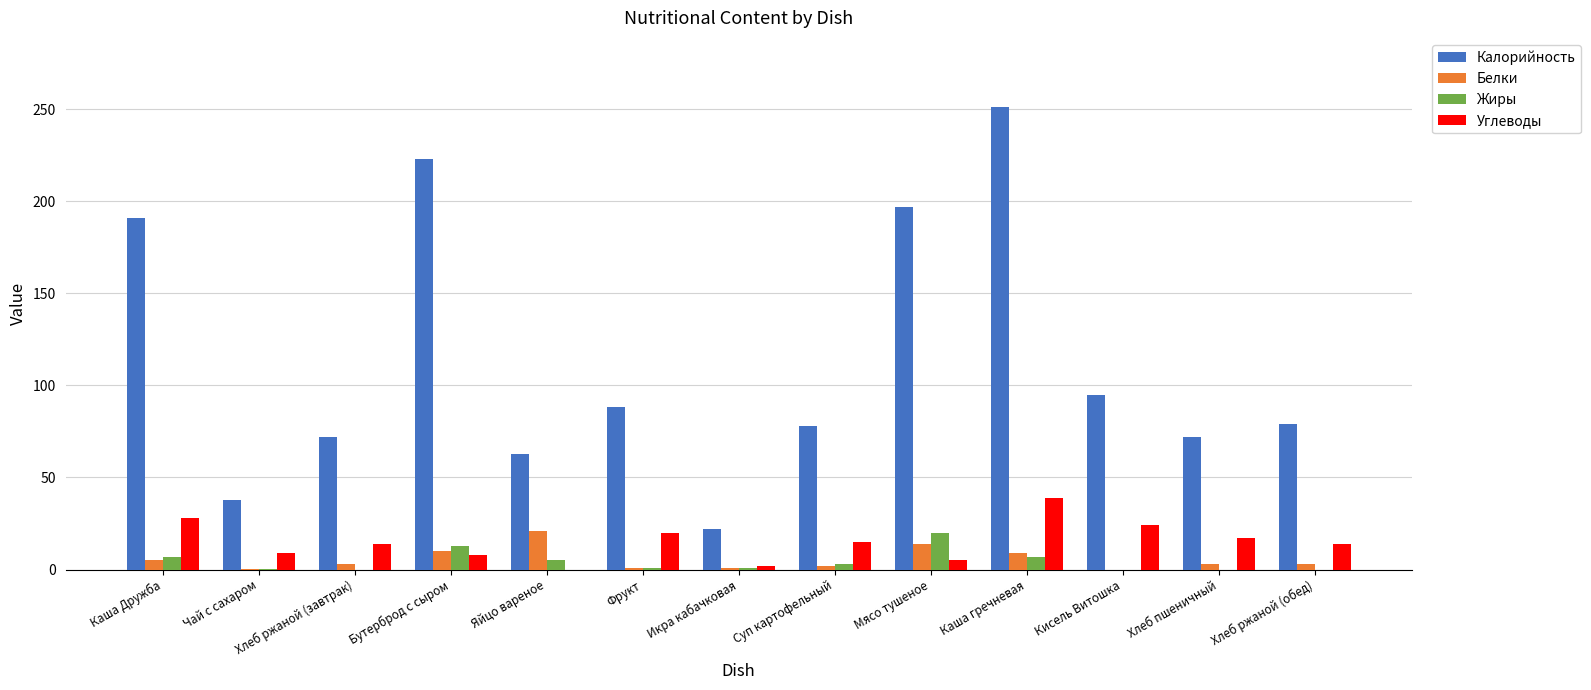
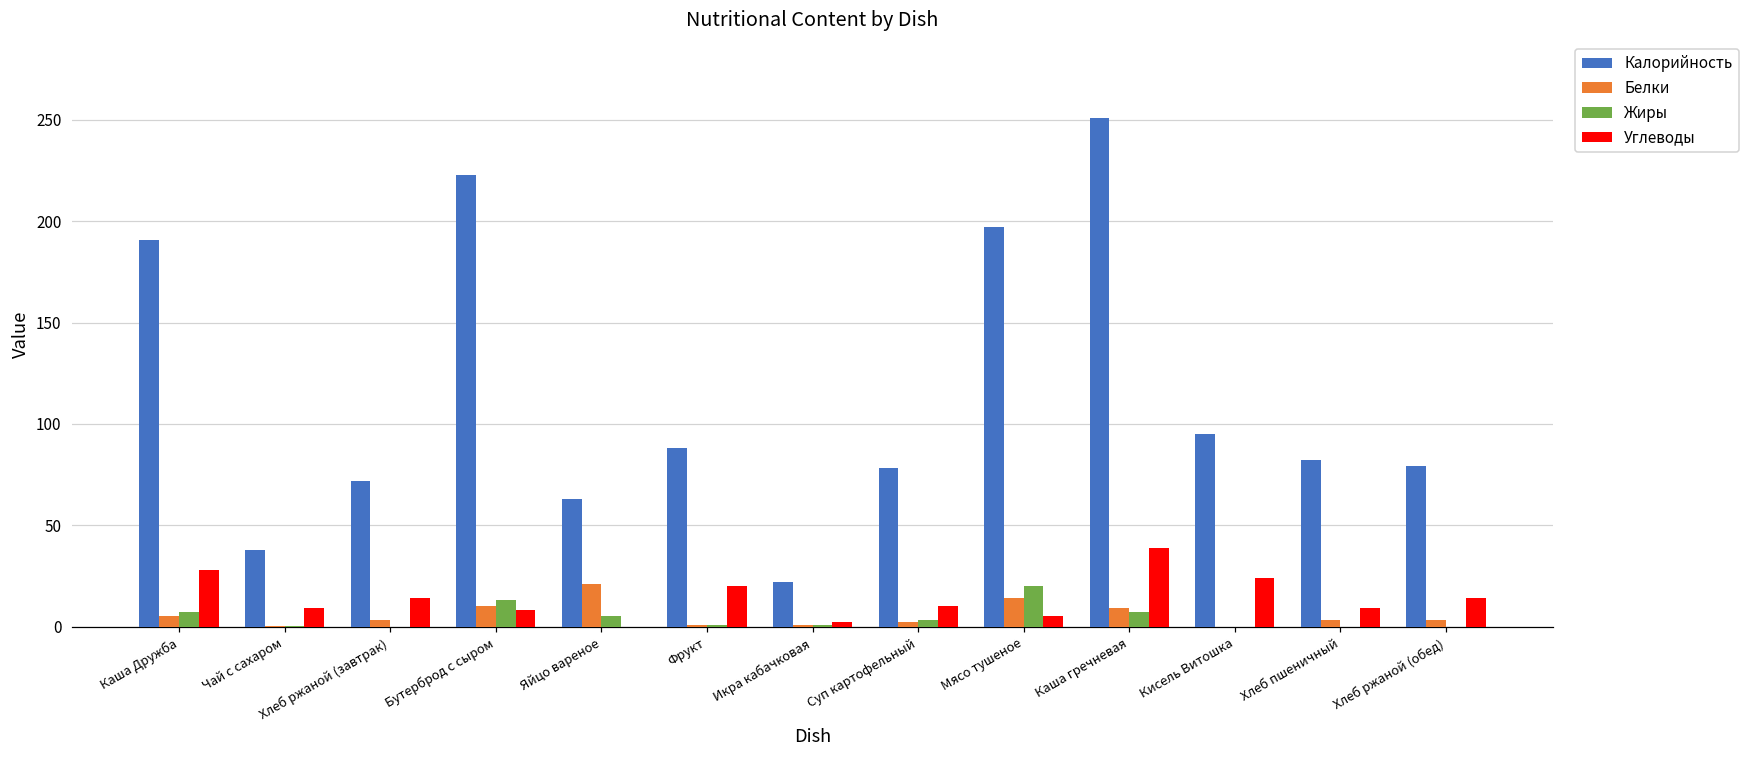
  {
    "Калорийность": {
      "Каша Дружба": 191,
      "Чай с сахаром": 38,
      "Хлеб ржаной (завтрак)": 72,
      "Бутерброд с сыром": 223,
      "Яйцо вареное": 63,
      "Фрукт": 88,
      "Икра кабачковая": 22,
      "Суп картофельный": 78,
      "Мясо тушеное": 197,
      "Каша гречневая": 251,
      "Кисель Витошка": 95,
-     "Хлеб пшеничный": 72,
+     "Хлеб пшеничный": 82,
      "Хлеб ржаной (обед)": 79
    },
    "Белки": {
      "Каша Дружба": 5,
      "Хлеб ржаной (завтрак)": 3,
      "Бутерброд с сыром": 10,
      "Яйцо вареное": 21,
      "Суп картофельный": 2,
      "Мясо тушеное": 14,
      "Каша гречневая": 9,
      "Кисель Витошка": 0,
      "Хлеб пшеничный": 3,
      "Хлеб ржаной (обед)": 3
    },
    "Жиры": {
      "Каша Дружба": 7,
      "Хлеб ржаной (завтрак)": 0,
      "Бутерброд с сыром": 13,
      "Яйцо вареное": 5,
      "Суп картофельный": 3,
      "Мясо тушеное": 20,
      "Каша гречневая": 7,
      "Кисель Витошка": 0,
      "Хлеб пшеничный": 0,
      "Хлеб ржаной (обед)": 0
    },
    "Углеводы": {
      "Каша Дружба": 28,
      "Чай с сахаром": 9,
      "Хлеб ржаной (завтрак)": 14,
      "Бутерброд с сыром": 8,
      "Яйцо вареное": 0,
      "Фрукт": 20,
      "Икра кабачковая": 2,
-     "Суп картофельный": 15,
+     "Суп картофельный": 10,
      "Мясо тушеное": 5,
      "Каша гречневая": 39,
      "Кисель Витошка": 24,
-     "Хлеб пшеничный": 17,
+     "Хлеб пшеничный": 9,
      "Хлеб ржаной (обед)": 14
    }
  }
